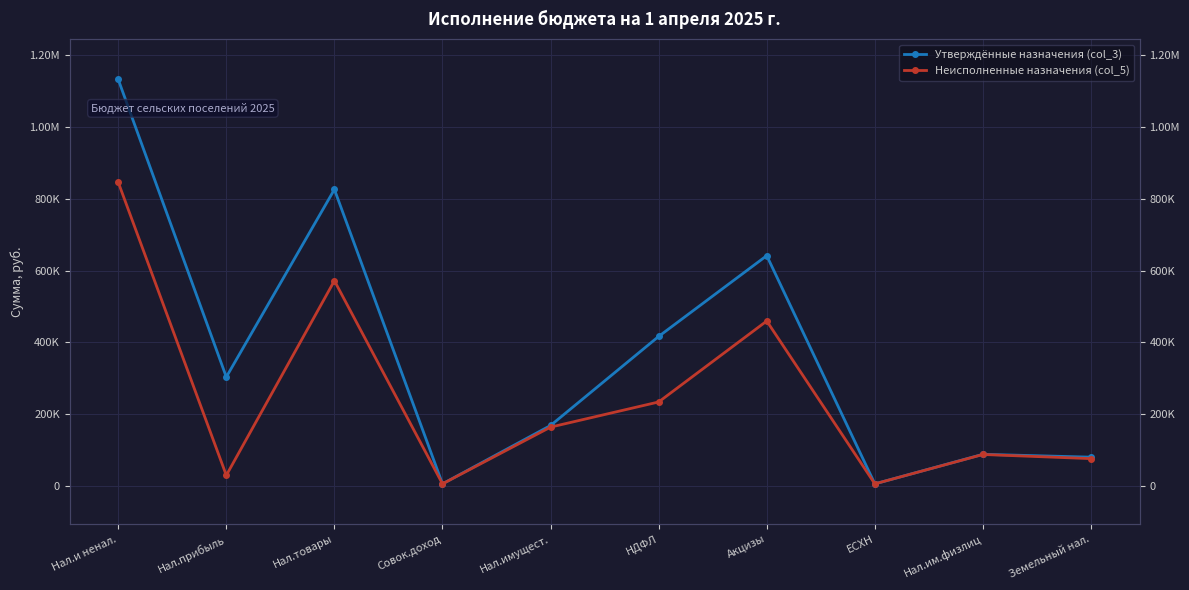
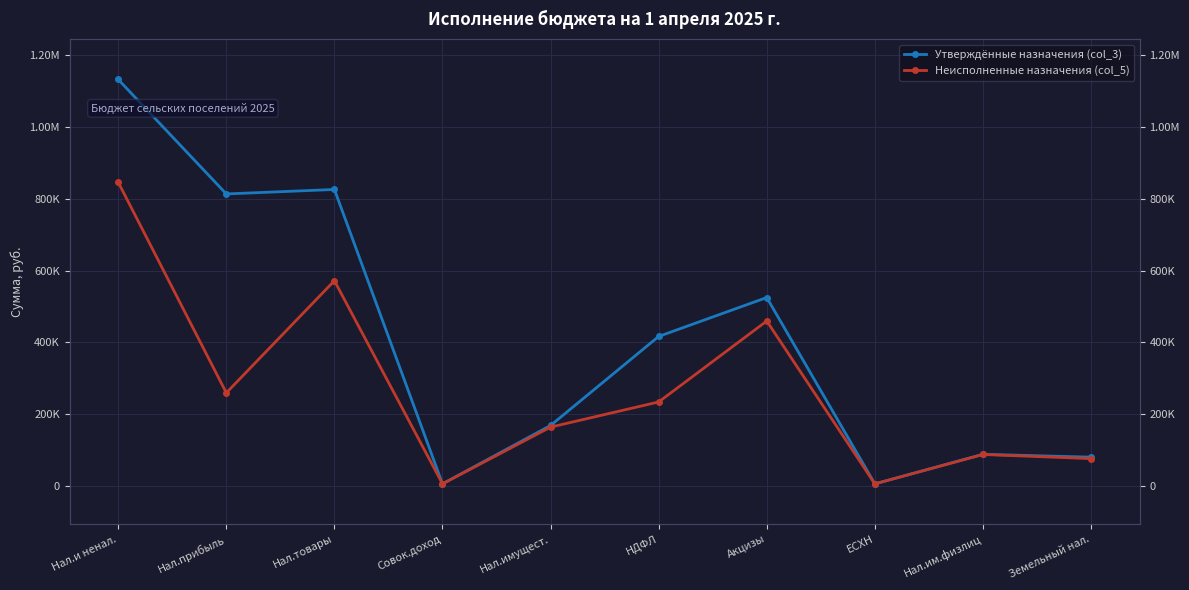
  {
    "Утверждённые назначения (col_3)": {
-     "Нал.прибыль": 300000,
+     "Нал.прибыль": 810000,
      "Нал.товары": 830000,
      "НДФЛ": 420000,
-     "Акцизы": 640000
+     "Акцизы": 530000
    },
    "Неисполненные назначения (col_5)": {
      "Нал.и ненал.": 850000,
-     "Нал.прибыль": 30000,
+     "Нал.прибыль": 260000,
      "Нал.товары": 570000,
      "НДФЛ": 230000,
      "Акцизы": 460000
    }
  }
